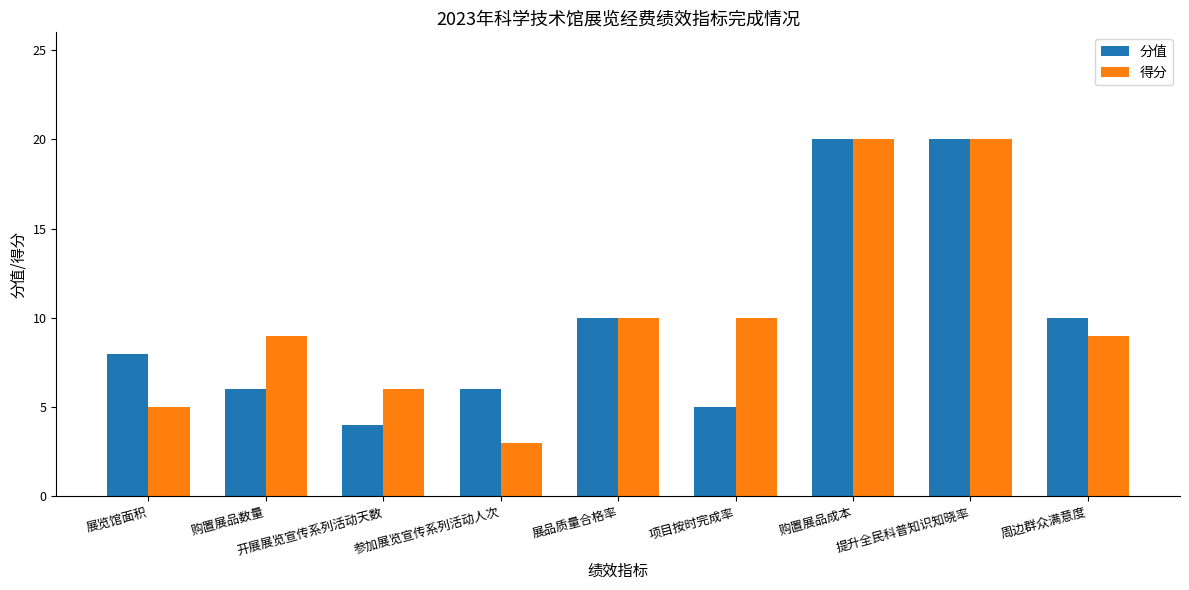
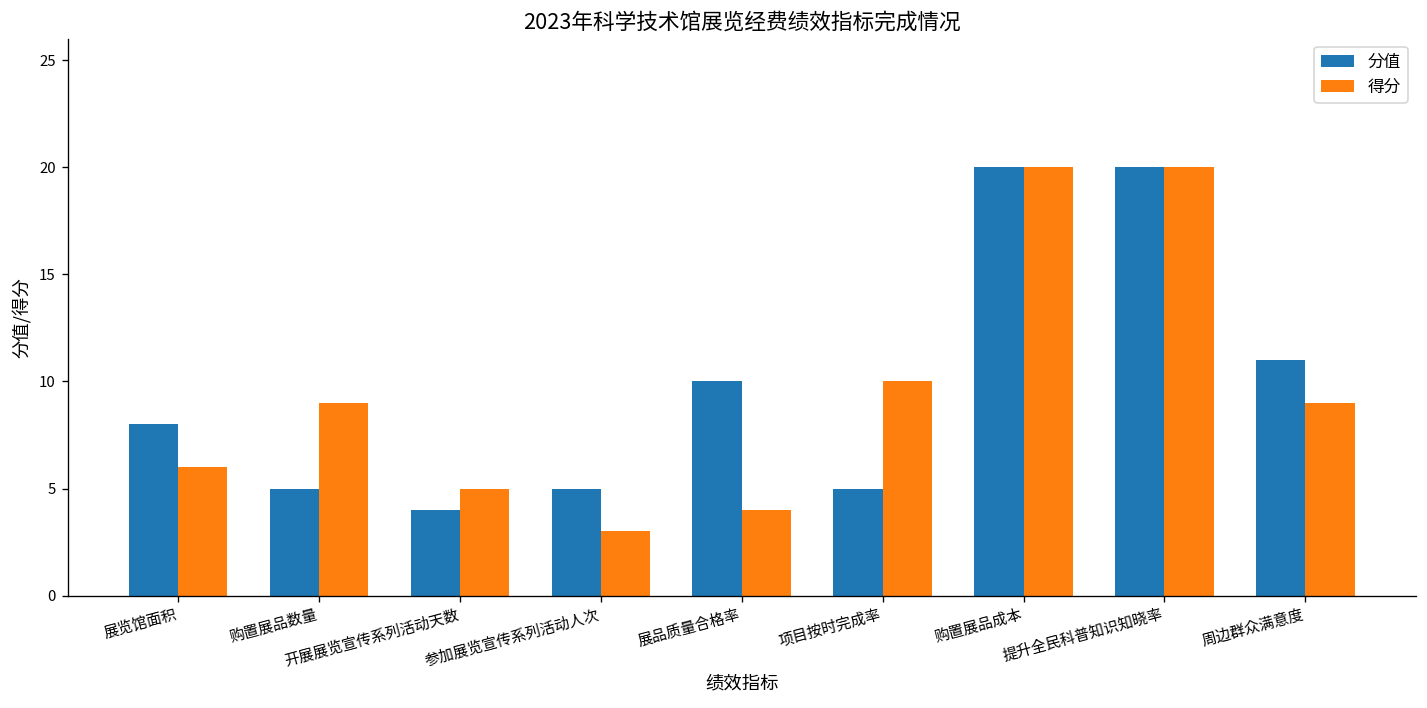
  {
    "分值": {
      "展览馆面积": 8,
-     "购置展品数量": 6,
+     "购置展品数量": 5,
      "开展展览宣传系列活动天数": 4,
-     "参加展览宣传系列活动人次": 6,
+     "参加展览宣传系列活动人次": 5,
      "展品质量合格率": 10,
      "项目按时完成率": 5,
      "购置展品成本": 20,
      "提升全民科普知识知晓率": 20,
-     "周边群众满意度": 10
+     "周边群众满意度": 11
    },
    "得分": {
-     "展览馆面积": 5,
+     "展览馆面积": 6,
      "购置展品数量": 9,
-     "开展展览宣传系列活动天数": 6,
+     "开展展览宣传系列活动天数": 5,
      "参加展览宣传系列活动人次": 3,
-     "展品质量合格率": 10,
+     "展品质量合格率": 4,
      "项目按时完成率": 10,
      "购置展品成本": 20,
      "提升全民科普知识知晓率": 20,
      "周边群众满意度": 9
    }
  }
